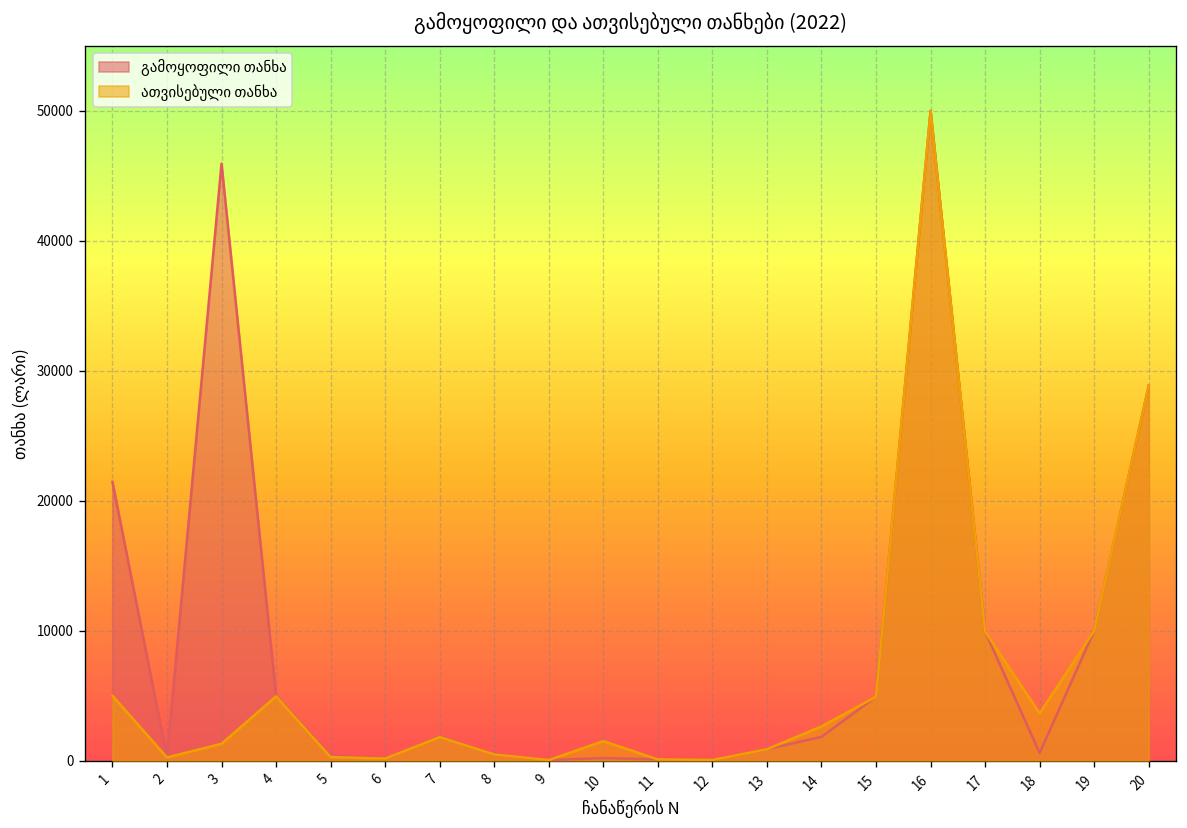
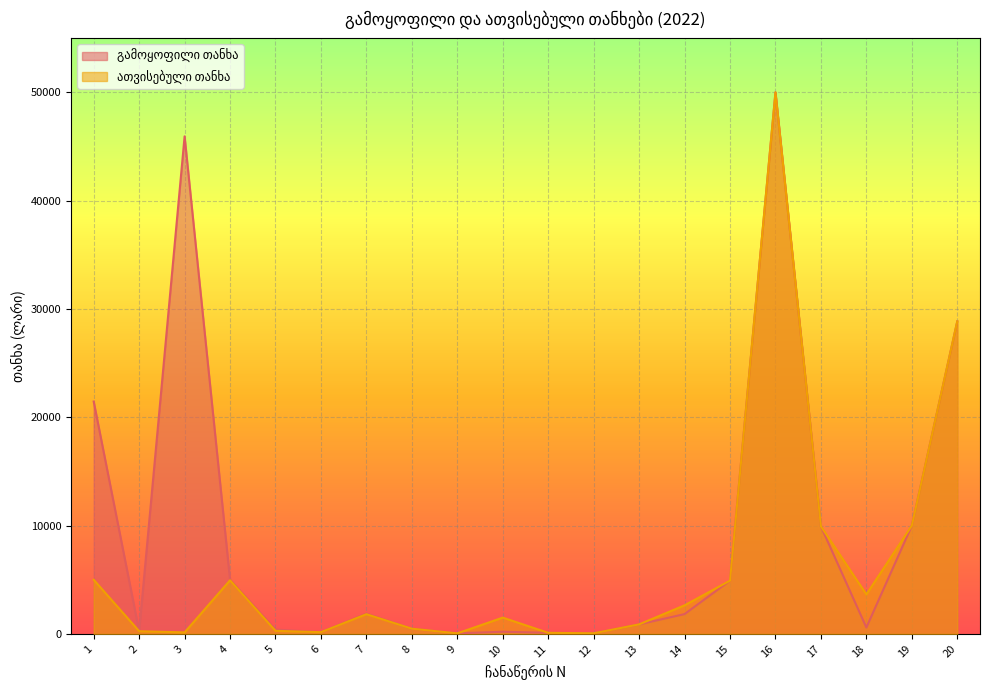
  {
    "გამოყოფილი თანხა": {
      "1": 21500,
      "3": 45900,
      "10": 200,
      "14": 1800,
      "18": 600
    },
    "ათვისებული თანხა": {
      "1": 5000,
-     "3": 1300,
+     "3": 100,
      "10": 1500,
      "14": 2600,
      "18": 3600
    }
  }
